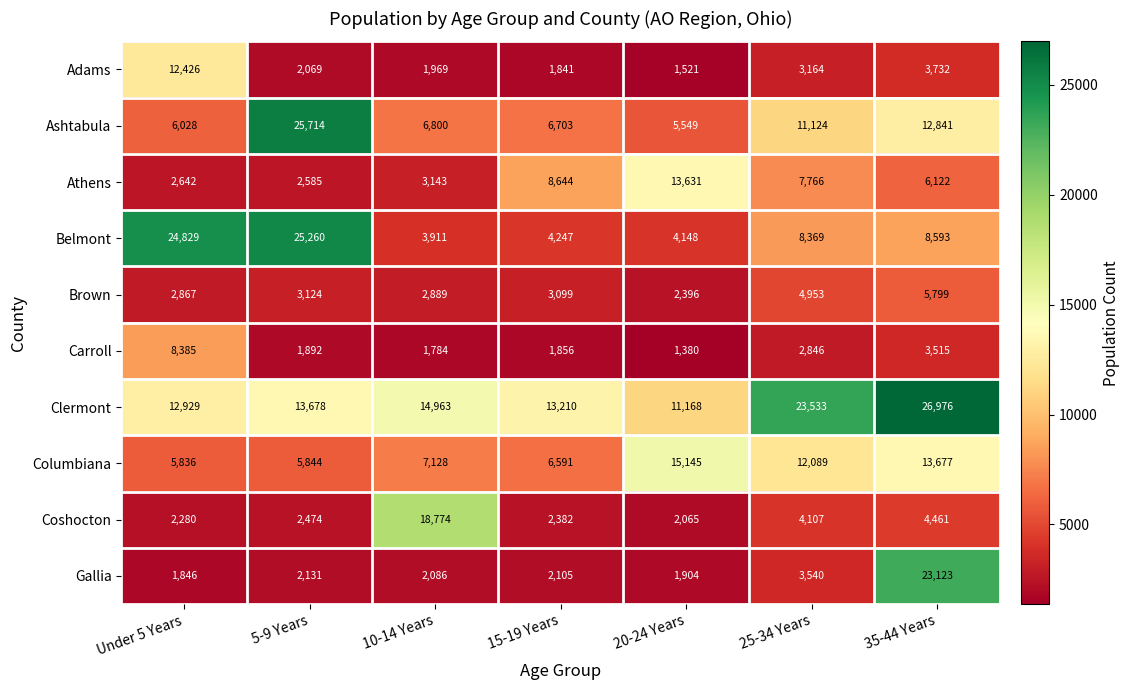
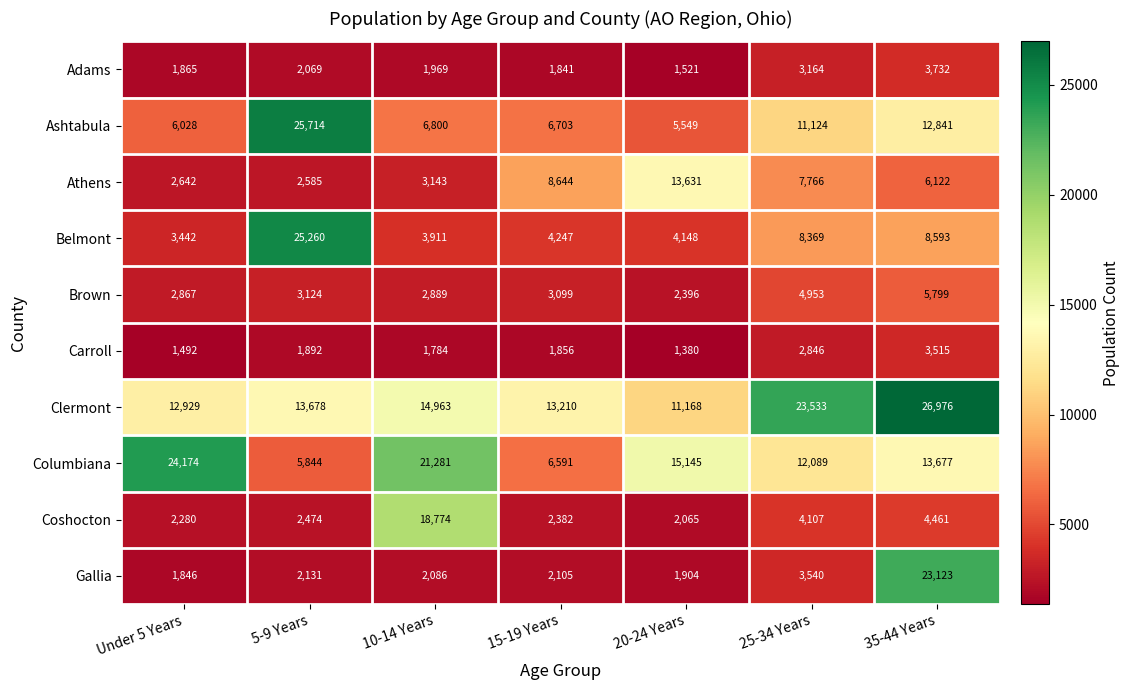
  {
    "Adams": {
-     "Under 5 Years": "12,426",
+     "Under 5 Years": "1,865",
      "5-9 Years": "2,069",
      "10-14 Years": "1,969",
      "15-19 Years": "1,841",
      "20-24 Years": "1,521",
      "25-34 Years": "3,164",
      "35-44 Years": "3,732"
    },
    "Ashtabula": {
      "Under 5 Years": "6,028",
      "5-9 Years": "25,714",
      "10-14 Years": "6,800",
      "15-19 Years": "6,703",
      "20-24 Years": "5,549",
      "25-34 Years": "11,124",
      "35-44 Years": "12,841"
    },
    "Athens": {
      "Under 5 Years": "2,642",
      "5-9 Years": "2,585",
      "10-14 Years": "3,143",
      "15-19 Years": "8,644",
      "20-24 Years": "13,631",
      "25-34 Years": "7,766",
      "35-44 Years": "6,122"
    },
    "Belmont": {
-     "Under 5 Years": "24,829",
+     "Under 5 Years": "3,442",
      "5-9 Years": "25,260",
      "10-14 Years": "3,911",
      "15-19 Years": "4,247",
      "20-24 Years": "4,148",
      "25-34 Years": "8,369",
      "35-44 Years": "8,593"
    },
    "Brown": {
      "Under 5 Years": "2,867",
      "5-9 Years": "3,124",
      "10-14 Years": "2,889",
      "15-19 Years": "3,099",
      "20-24 Years": "2,396",
      "25-34 Years": "4,953",
      "35-44 Years": "5,799"
    },
    "Carroll": {
-     "Under 5 Years": "8,385",
+     "Under 5 Years": "1,492",
      "5-9 Years": "1,892",
      "10-14 Years": "1,784",
      "15-19 Years": "1,856",
      "20-24 Years": "1,380",
      "25-34 Years": "2,846",
      "35-44 Years": "3,515"
    },
    "Clermont": {
      "Under 5 Years": "12,929",
      "5-9 Years": "13,678",
      "10-14 Years": "14,963",
      "15-19 Years": "13,210",
      "20-24 Years": "11,168",
      "25-34 Years": "23,533",
      "35-44 Years": "26,976"
    },
    "Columbiana": {
-     "Under 5 Years": "5,836",
+     "Under 5 Years": "24,174",
      "5-9 Years": "5,844",
-     "10-14 Years": "7,128",
+     "10-14 Years": "21,281",
      "15-19 Years": "6,591",
      "20-24 Years": "15,145",
      "25-34 Years": "12,089",
      "35-44 Years": "13,677"
    },
    "Coshocton": {
      "Under 5 Years": "2,280",
      "5-9 Years": "2,474",
      "10-14 Years": "18,774",
      "15-19 Years": "2,382",
      "20-24 Years": "2,065",
      "25-34 Years": "4,107",
      "35-44 Years": "4,461"
    },
    "Gallia": {
      "Under 5 Years": "1,846",
      "5-9 Years": "2,131",
      "10-14 Years": "2,086",
      "15-19 Years": "2,105",
      "20-24 Years": "1,904",
      "25-34 Years": "3,540",
      "35-44 Years": "23,123"
    }
  }
